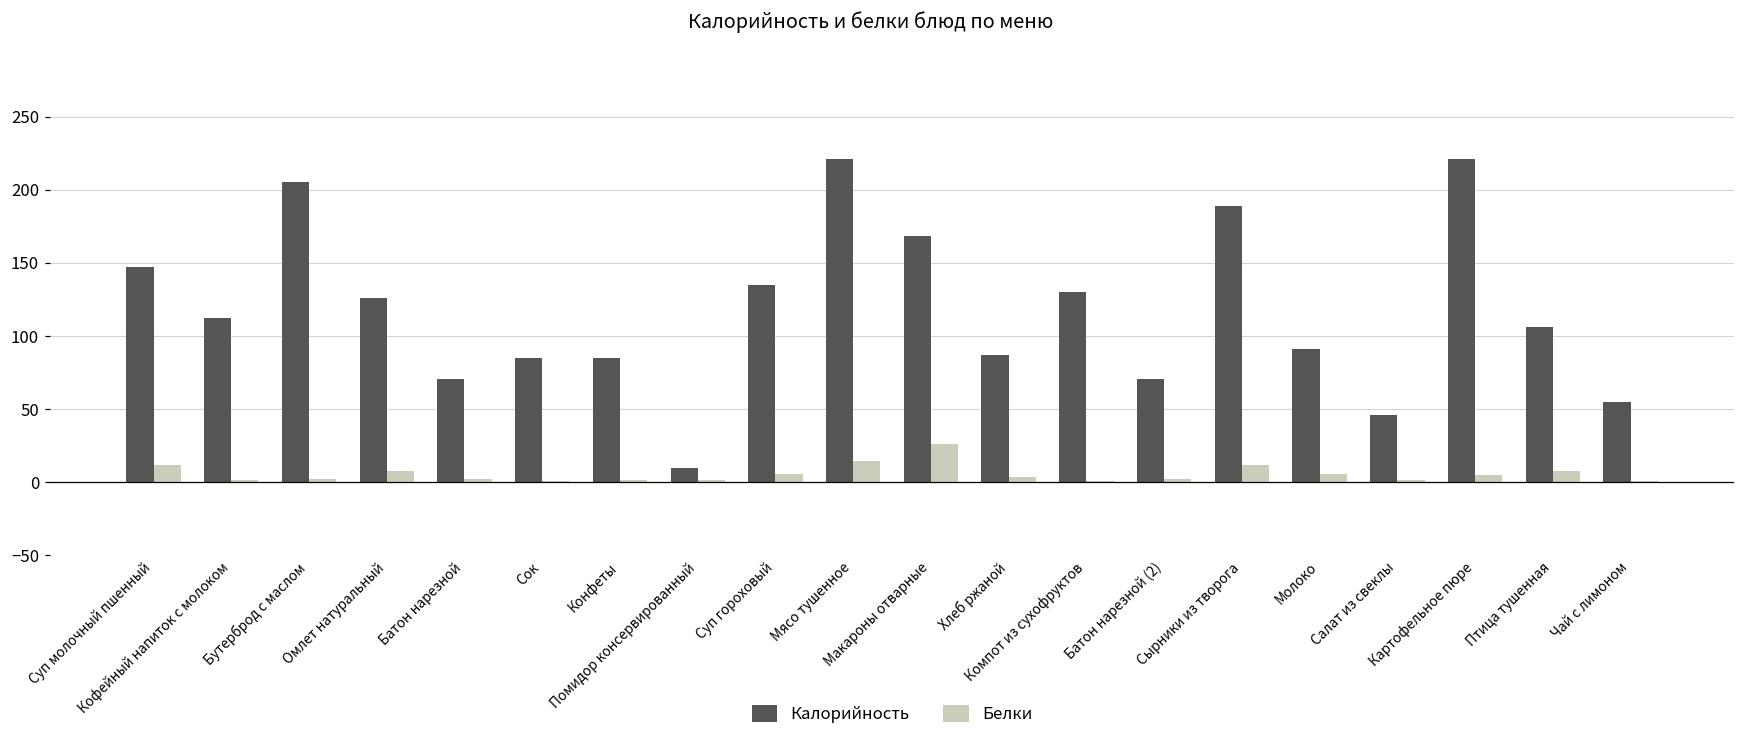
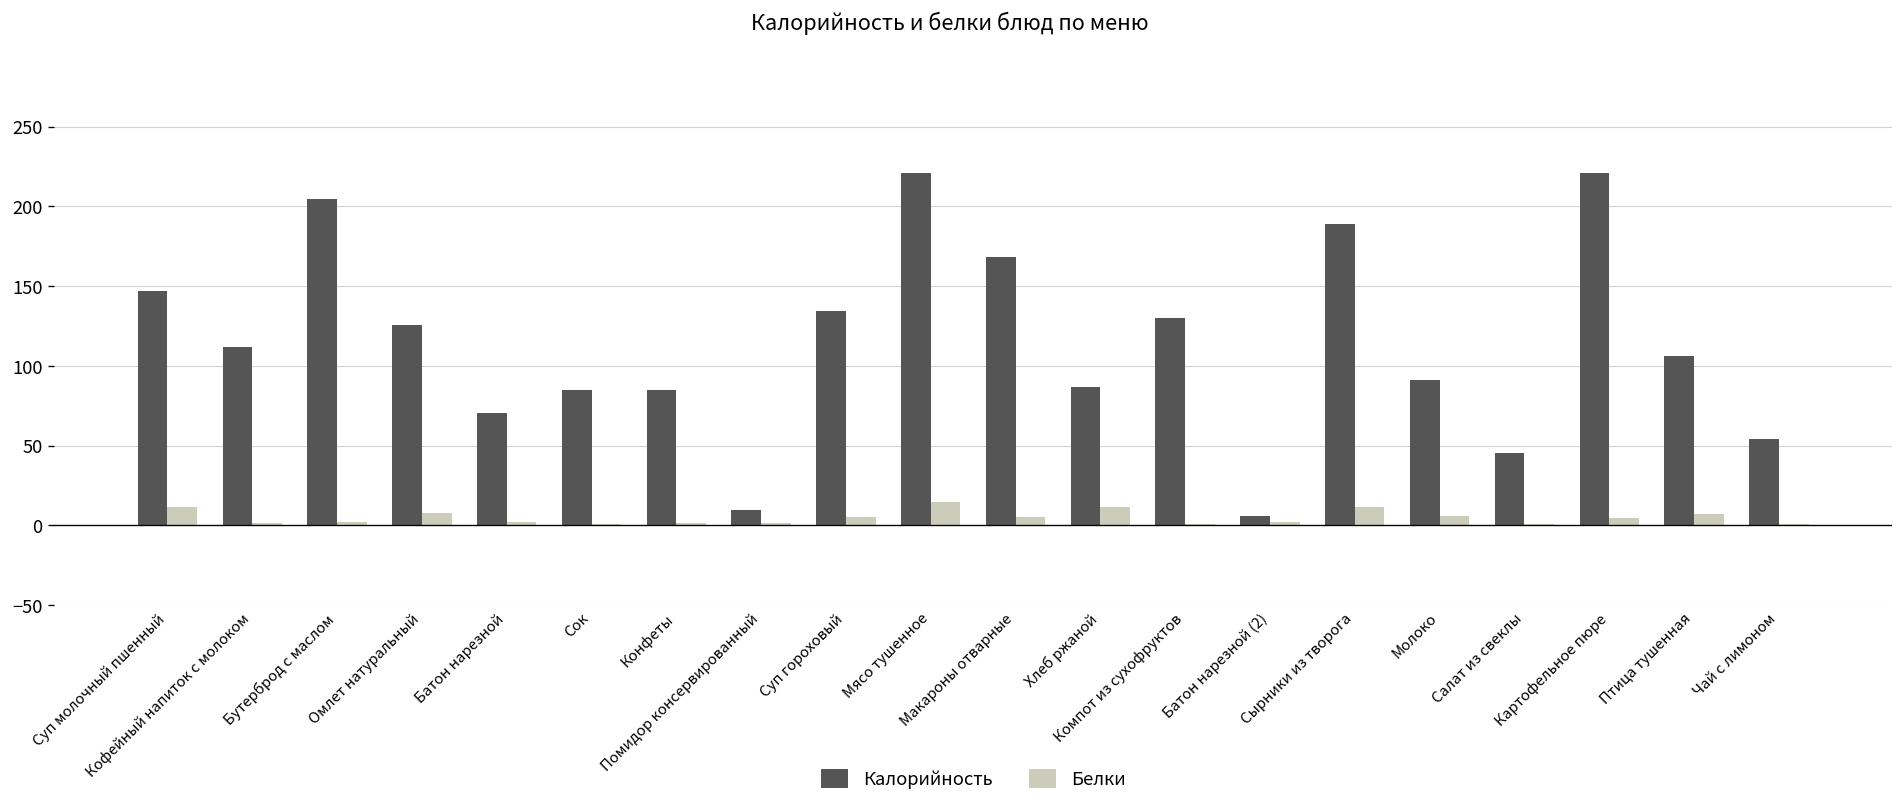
  {
    "Калорийность": {
      "Суп молочный пшенный": 147,
      "Кофейный напиток с молоком": 112,
      "Бутерброд с маслом": 205,
      "Омлет натуральный": 126,
      "Батон нарезной": 71,
      "Сок": 85,
      "Конфеты": 85,
      "Помидор консервированный": 10,
      "Суп гороховый": 135,
      "Мясо тушенное": 221,
      "Макароны отварные": 168,
      "Хлеб ржаной": 87,
      "Компот из сухофруктов": 130,
-     "Батон нарезной (2)": 71,
+     "Батон нарезной (2)": 6,
      "Сырники из творога": 189,
      "Молоко": 91,
      "Салат из свеклы": 46,
      "Картофельное пюре": 221,
      "Птица тушенная": 106,
      "Чай с лимоном": 54
    },
    "Белки": {
      "Суп молочный пшенный": 12,
      "Бутерброд с маслом": 2,
      "Омлет натуральный": 8,
      "Батон нарезной": 2,
      "Суп гороховый": 5,
      "Мясо тушенное": 15,
-     "Макароны отварные": 26,
-     "Хлеб ржаной": 3,
+     "Макароны отварные": 6,
+     "Хлеб ржаной": 12,
      "Батон нарезной (2)": 2,
      "Сырники из творога": 12,
      "Молоко": 6,
      "Картофельное пюре": 5,
      "Птица тушенная": 7
    }
  }
